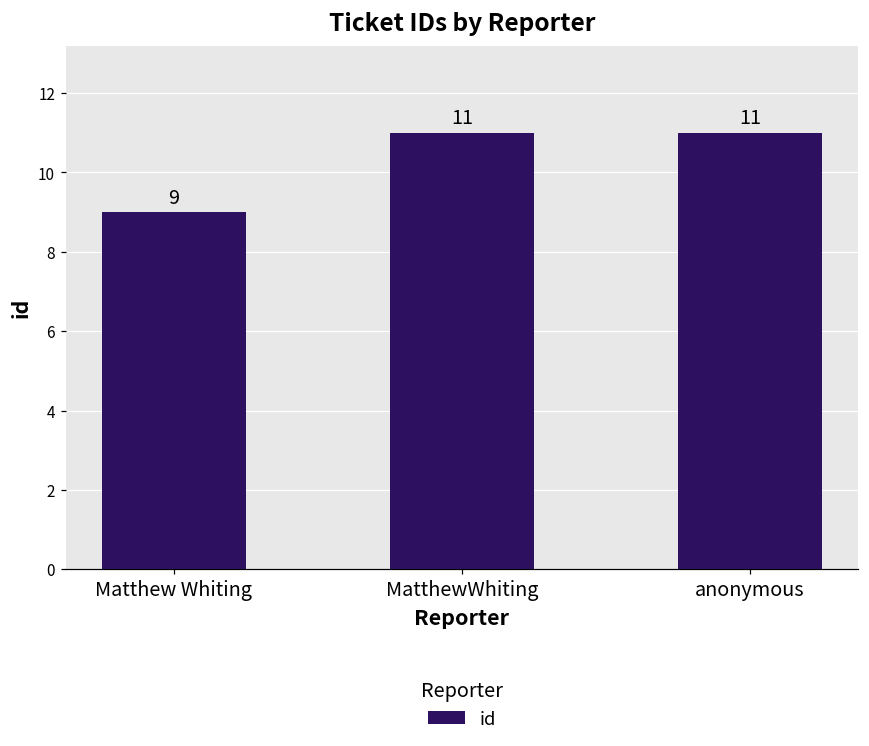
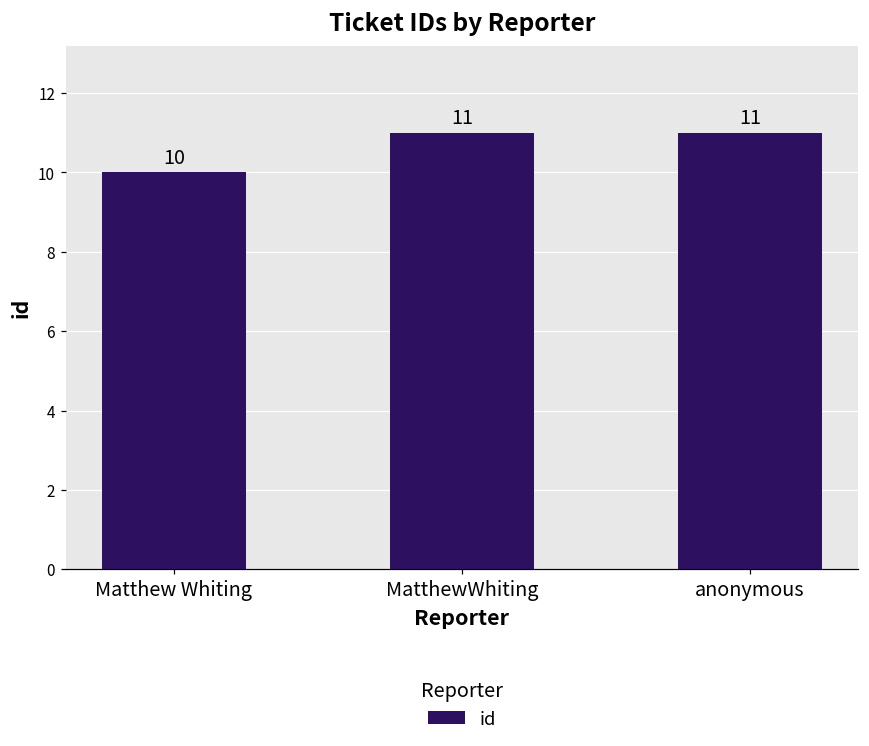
  {
-   "Matthew Whiting": 9,
+   "Matthew Whiting": 10,
    "MatthewWhiting": 11,
    "anonymous": 11
  }
